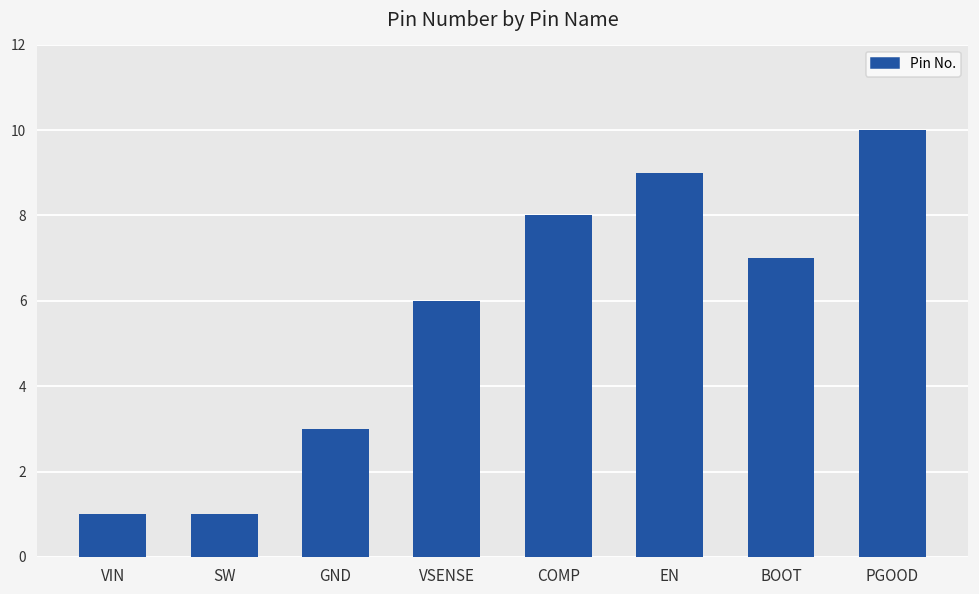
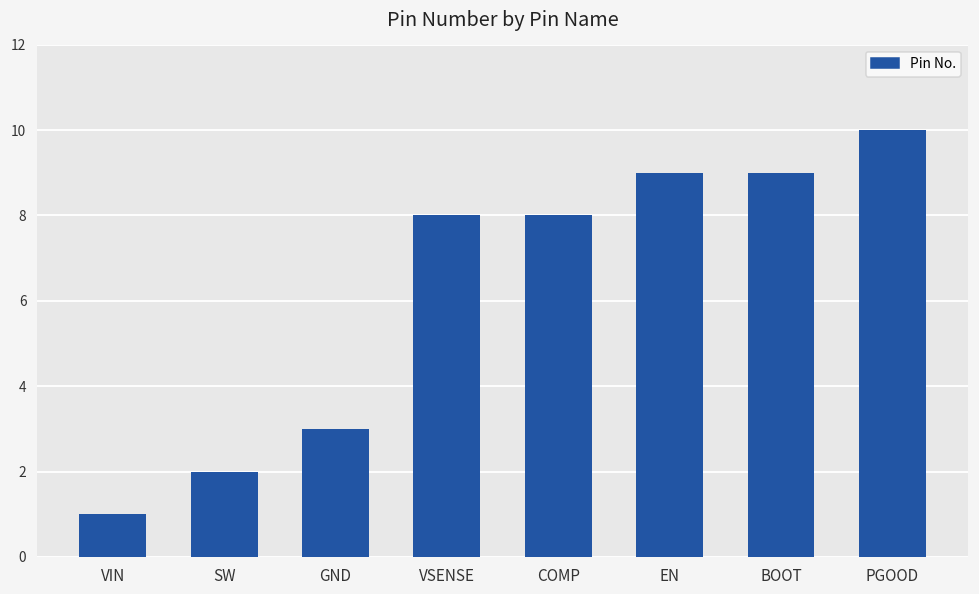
  {
    "VIN": 1,
-   "SW": 1,
+   "SW": 2,
    "GND": 3,
-   "VSENSE": 6,
+   "VSENSE": 8,
    "COMP": 8,
    "EN": 9,
-   "BOOT": 7,
+   "BOOT": 9,
    "PGOOD": 10
  }
